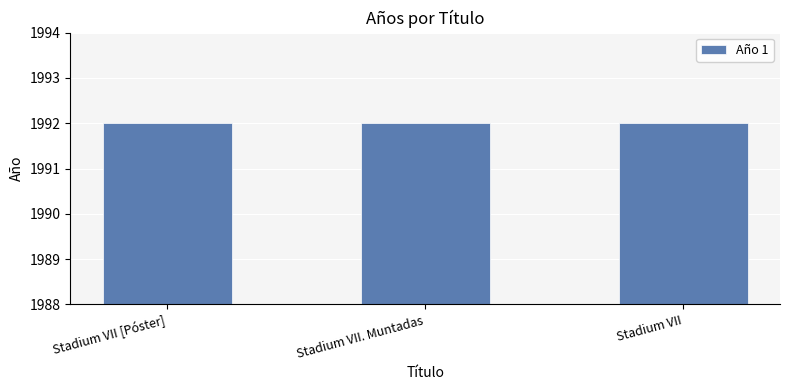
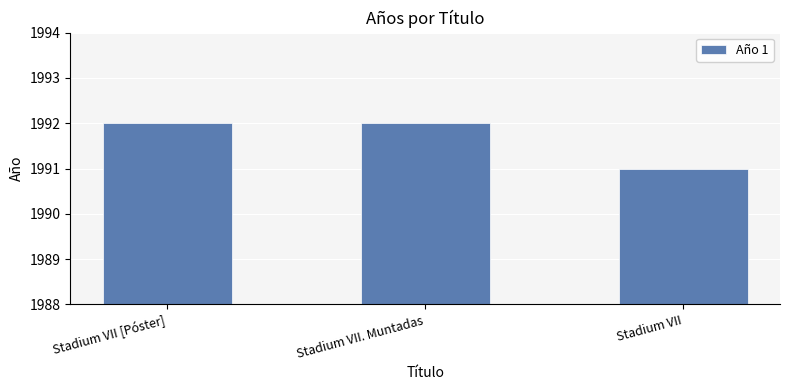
  {
    "Stadium VII [Póster]": 1992,
    "Stadium VII. Muntadas": 1992,
-   "Stadium VII": 1992
+   "Stadium VII": 1991
  }
